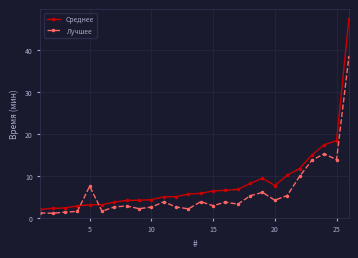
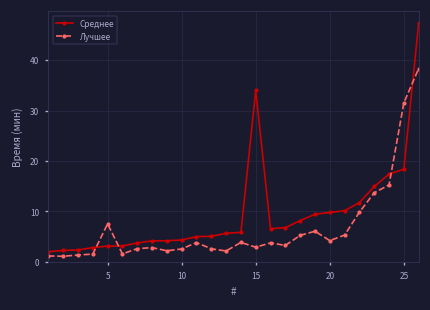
  {
    "Среднее": {
      "5": 3,
      "10": 4,
-     "15": 6,
-     "20": 8,
+     "15": 34,
+     "20": 10,
      "25": 18
    },
    "Лучшее": {
      "5": 8,
      "10": 3,
      "15": 3,
      "20": 4,
-     "25": 14
+     "25": 32
    }
  }
